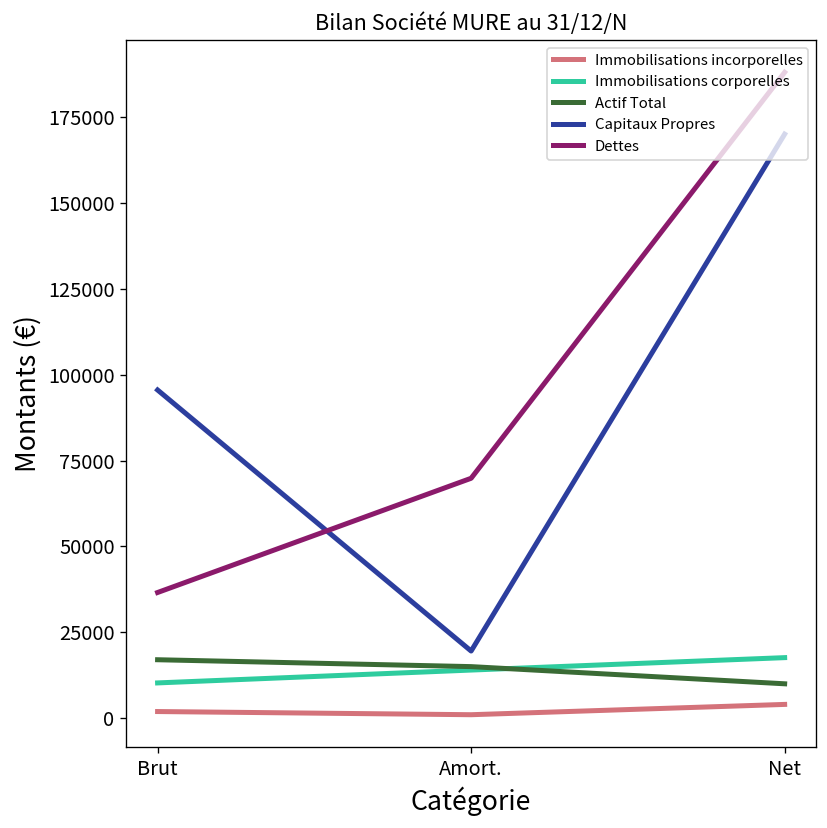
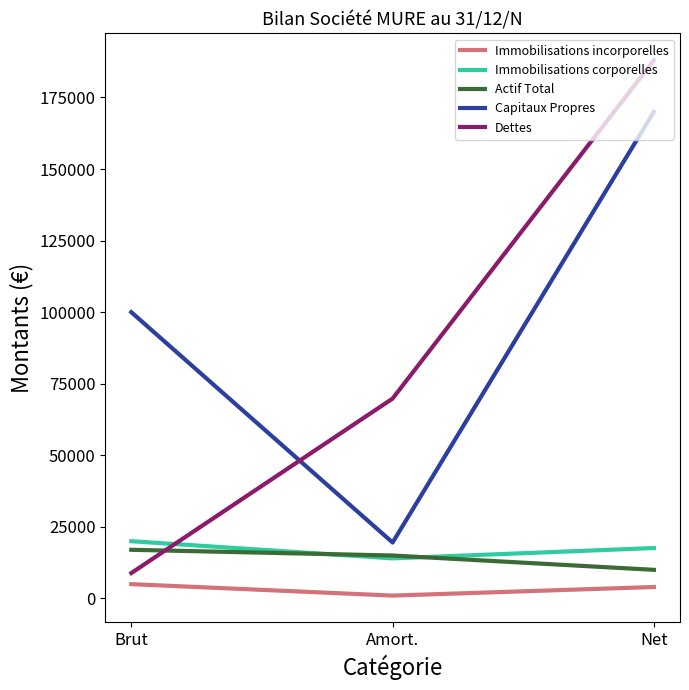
  {
    "Immobilisations incorporelles": {
-     "Brut": 2000,
+     "Brut": 5000,
      "Amort.": 1000,
      "Net": 4000
    },
    "Immobilisations corporelles": {
-     "Brut": 10000,
+     "Brut": 20000,
      "Amort.": 14000,
      "Net": 18000
    },
    "Actif Total": {
      "Brut": 17000,
      "Amort.": 15000,
      "Net": 10000
    },
    "Capitaux Propres": {
-     "Brut": 96000,
+     "Brut": 100000,
      "Amort.": 20000
    },
    "Dettes": {
-     "Brut": 37000,
+     "Brut": 9000,
      "Amort.": 70000
    }
  }
